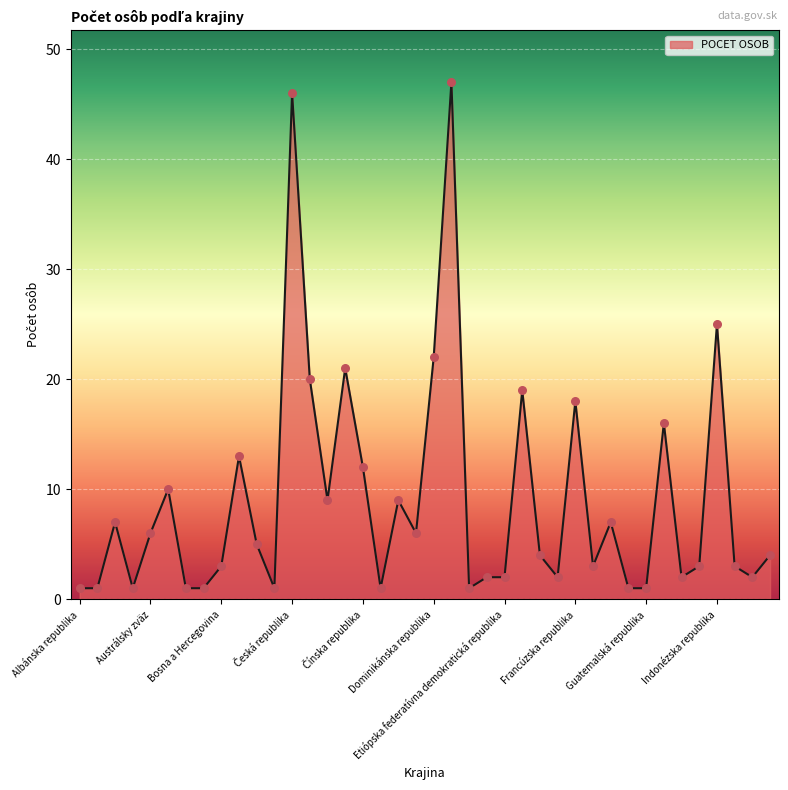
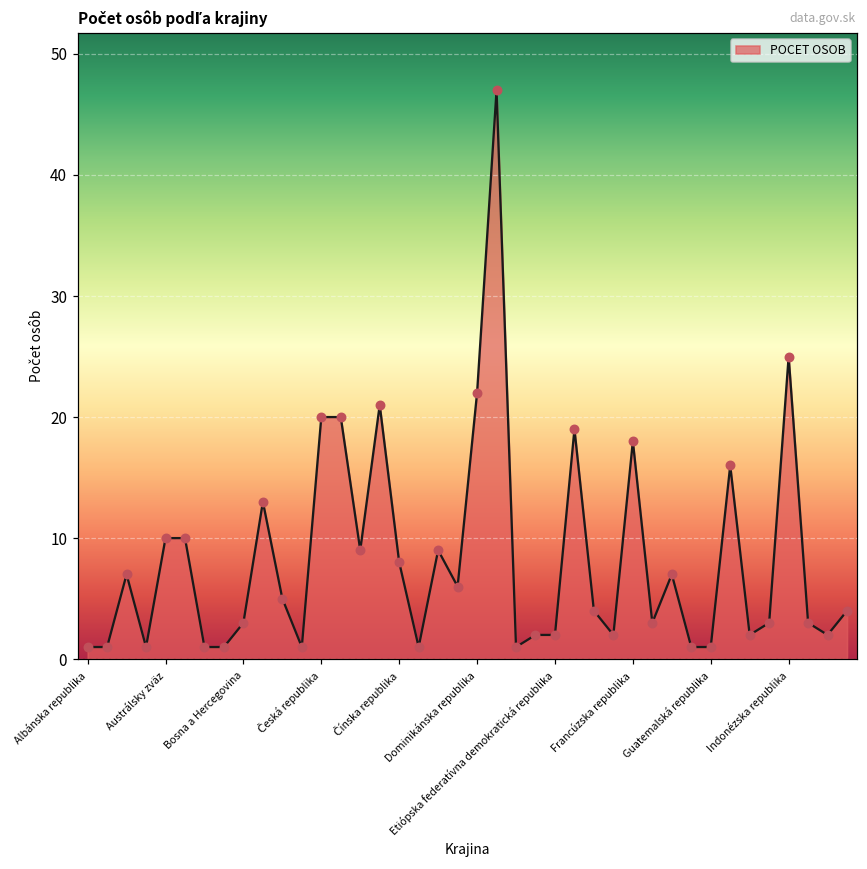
  {
    "Albánska republika": 1,
-   "Austrálsky zväz": 6,
+   "Austrálsky zväz": 10,
    "Bosna a Hercegovina": 3,
-   "Česká republika": 46,
-   "Čínska republika": 12,
+   "Česká republika": 20,
+   "Čínska republika": 8,
    "Dominikánska republika": 22,
    "Etiópska federatívna demokratická republika": 2,
    "Francúzska republika": 18,
    "Guatemalská republika": 1,
    "Indonézska republika": 25
  }
